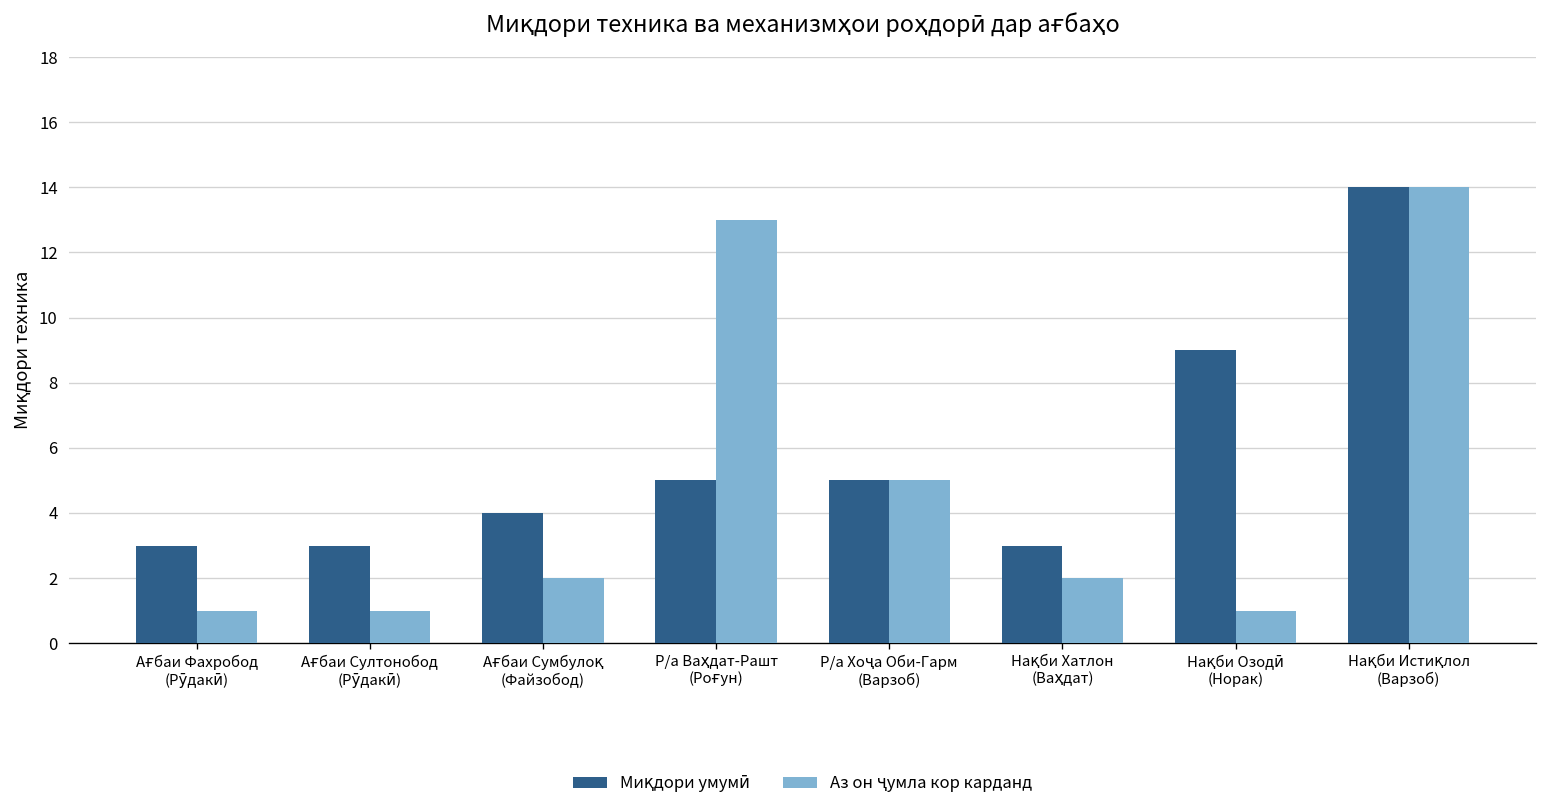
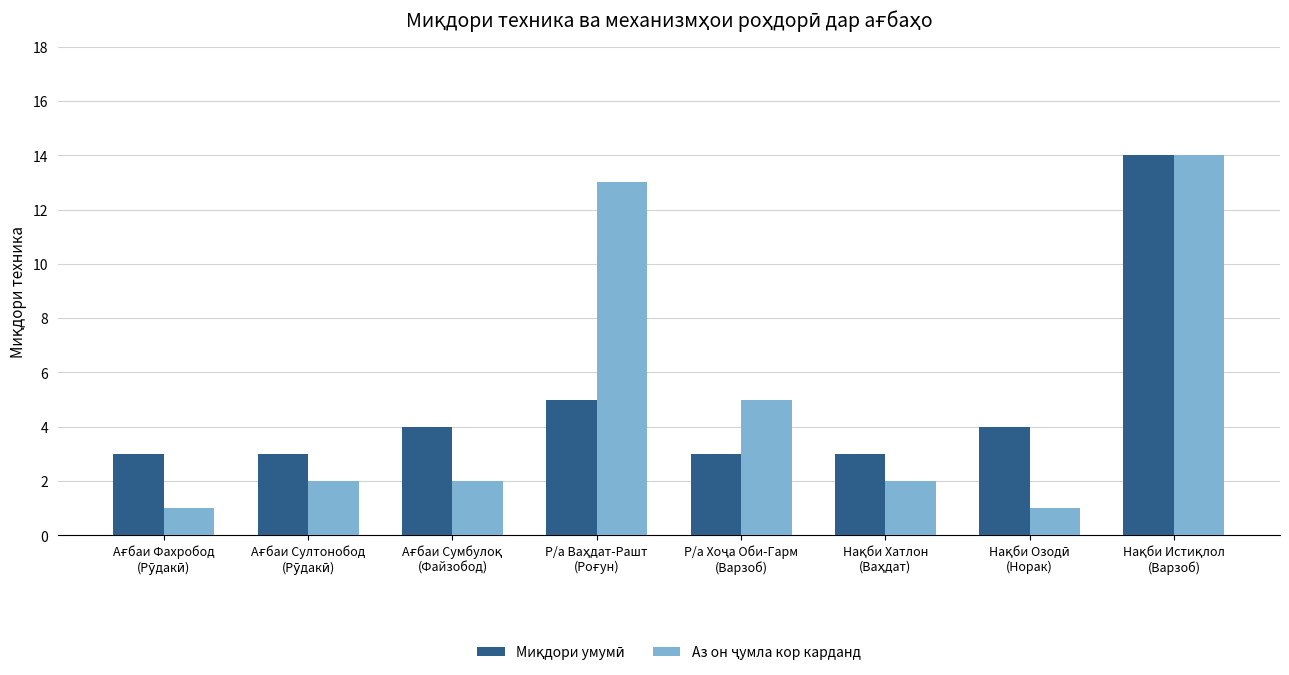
  {
    "Миқдори умумӣ": {
      "Ағбаи Фахробод (Рӯдакӣ)": 3,
      "Ағбаи Султонобод (Рӯдакӣ)": 3,
      "Ағбаи Сумбулоқ (Файзобод)": 4,
      "Р/а Ваҳдат-Рашт (Роғун)": 5,
-     "Р/а Хоҷа Оби-Гарм (Варзоб)": 5,
+     "Р/а Хоҷа Оби-Гарм (Варзоб)": 3,
      "Нақби Хатлон (Ваҳдат)": 3,
-     "Нақби Озодӣ (Норак)": 9,
+     "Нақби Озодӣ (Норак)": 4,
      "Нақби Истиқлол (Варзоб)": 14
    },
    "Аз он ҷумла кор карданд": {
      "Ағбаи Фахробод (Рӯдакӣ)": 1,
-     "Ағбаи Султонобод (Рӯдакӣ)": 1,
+     "Ағбаи Султонобод (Рӯдакӣ)": 2,
      "Ағбаи Сумбулоқ (Файзобод)": 2,
      "Р/а Ваҳдат-Рашт (Роғун)": 13,
      "Р/а Хоҷа Оби-Гарм (Варзоб)": 5,
      "Нақби Хатлон (Ваҳдат)": 2,
      "Нақби Озодӣ (Норак)": 1,
      "Нақби Истиқлол (Варзоб)": 14
    }
  }
